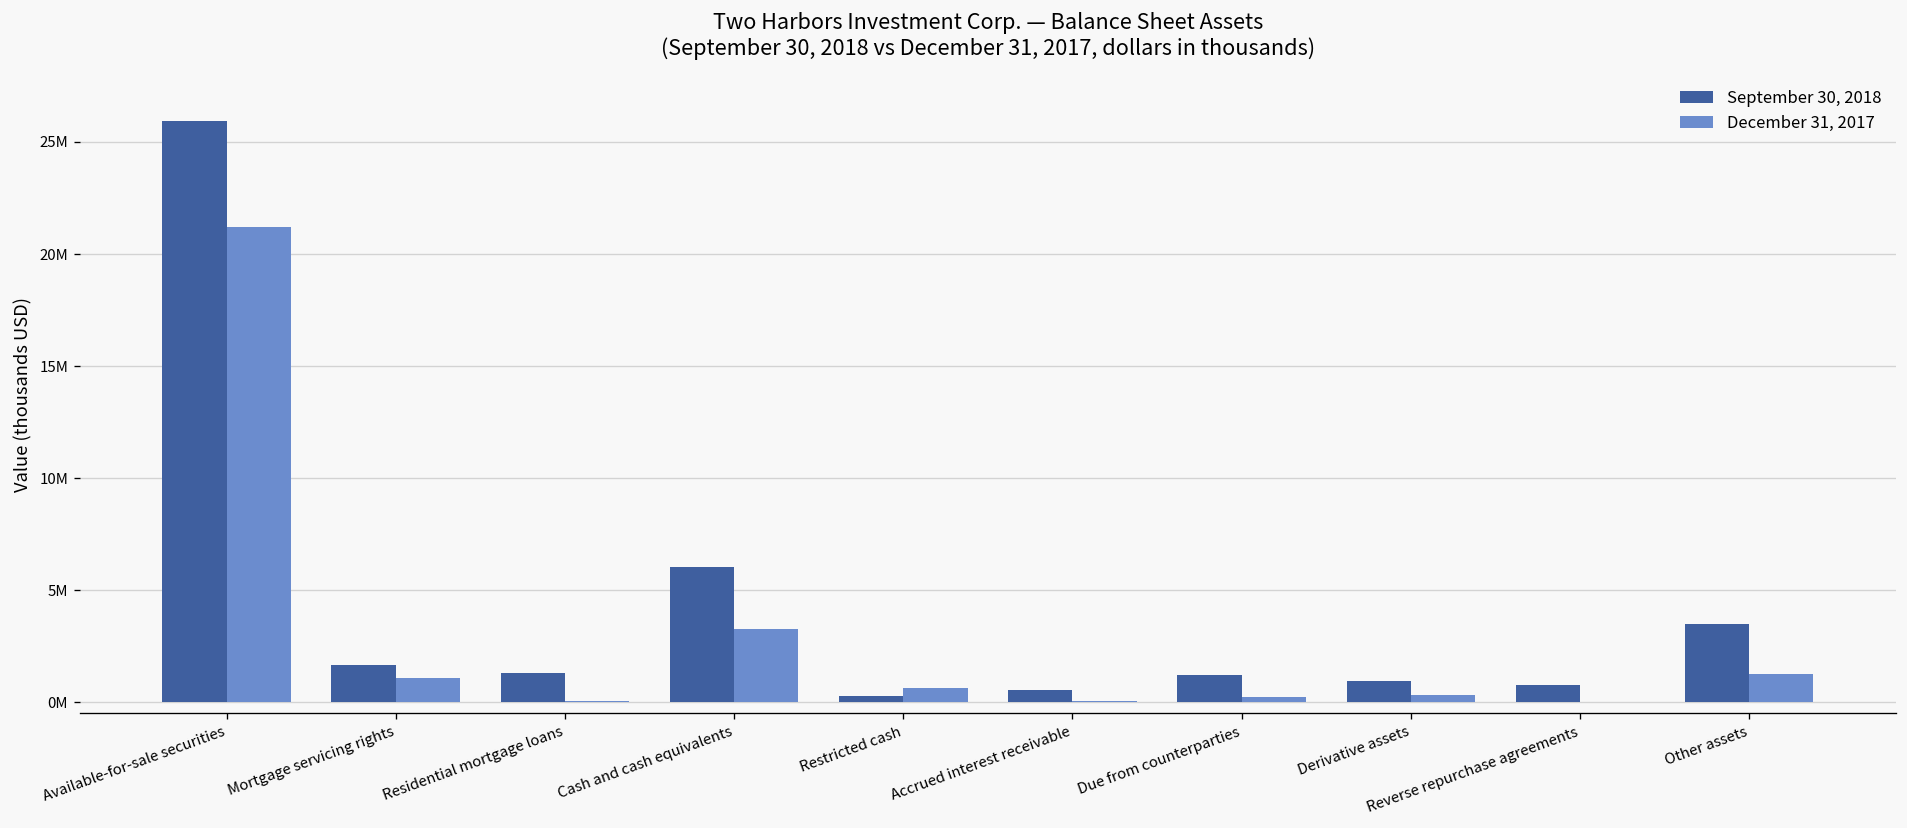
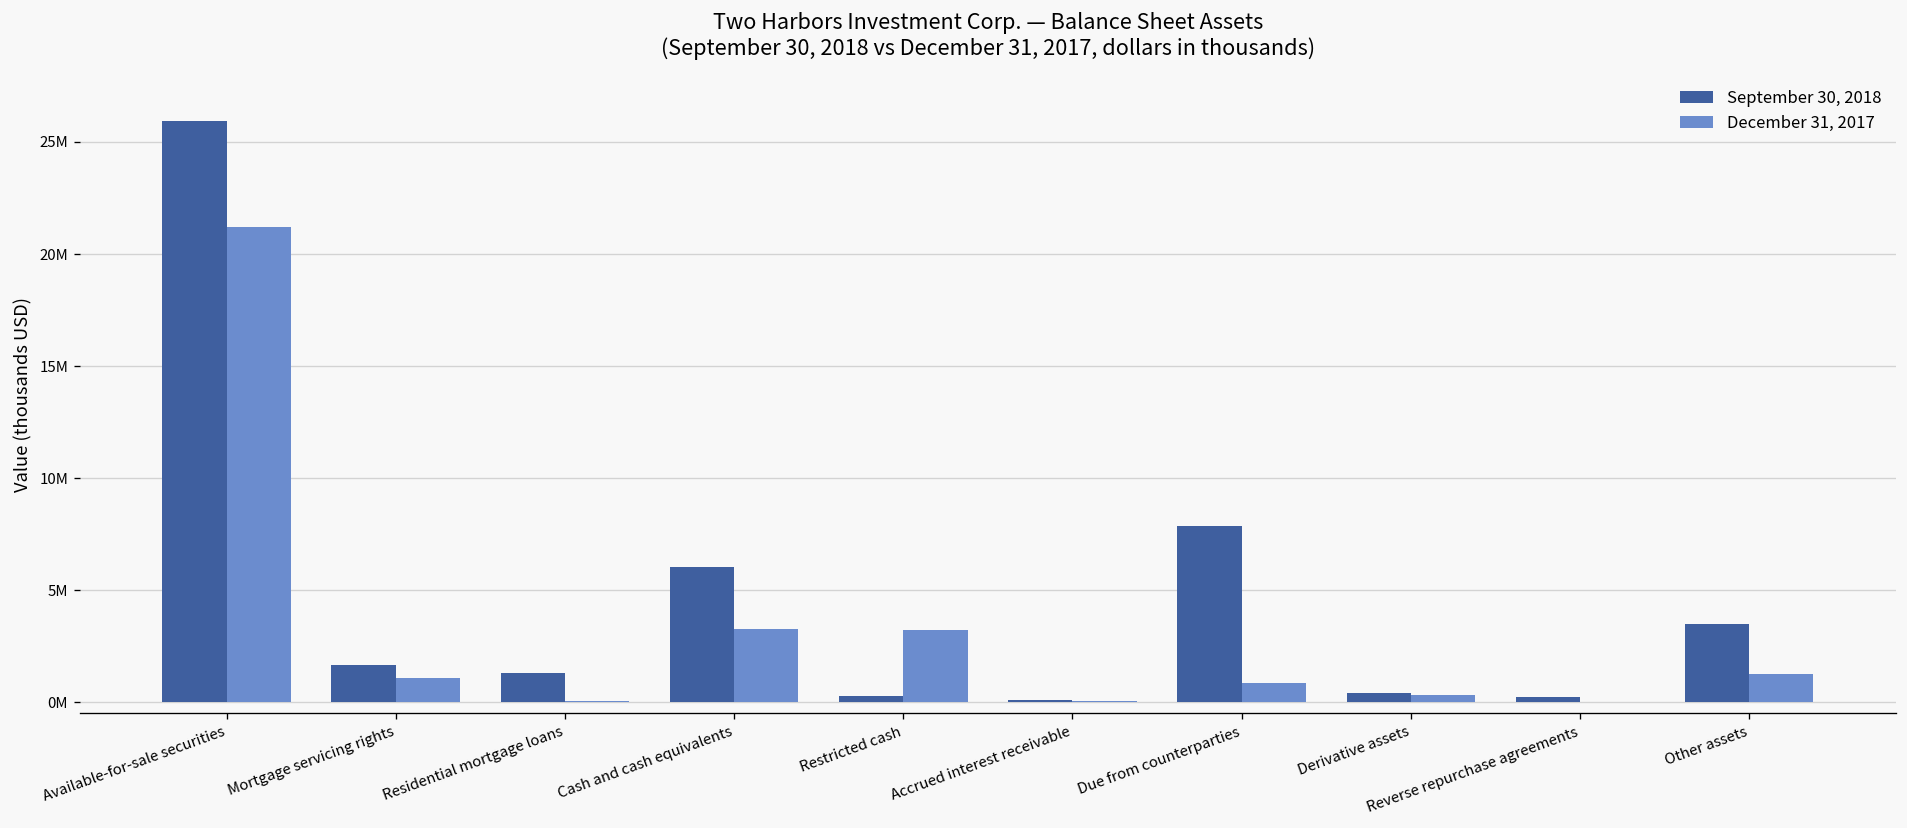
  {
    "September 30, 2018": {
      "Available-for-sale securities": 25900000,
      "Mortgage servicing rights": 1700000,
      "Residential mortgage loans": 1300000,
      "Cash and cash equivalents": 6000000,
      "Restricted cash": 300000,
-     "Accrued interest receivable": 500000,
-     "Due from counterparties": 1200000,
-     "Derivative assets": 900000,
-     "Reverse repurchase agreements": 800000,
+     "Accrued interest receivable": 100000,
+     "Due from counterparties": 7900000,
+     "Derivative assets": 400000,
+     "Reverse repurchase agreements": 200000,
      "Other assets": 3500000
    },
    "December 31, 2017": {
      "Available-for-sale securities": 21200000,
      "Mortgage servicing rights": 1100000,
      "Cash and cash equivalents": 3300000,
-     "Restricted cash": 600000,
-     "Due from counterparties": 200000,
+     "Restricted cash": 3200000,
+     "Due from counterparties": 800000,
      "Derivative assets": 300000,
      "Reverse repurchase agreements": 0,
      "Other assets": 1200000
    }
  }
